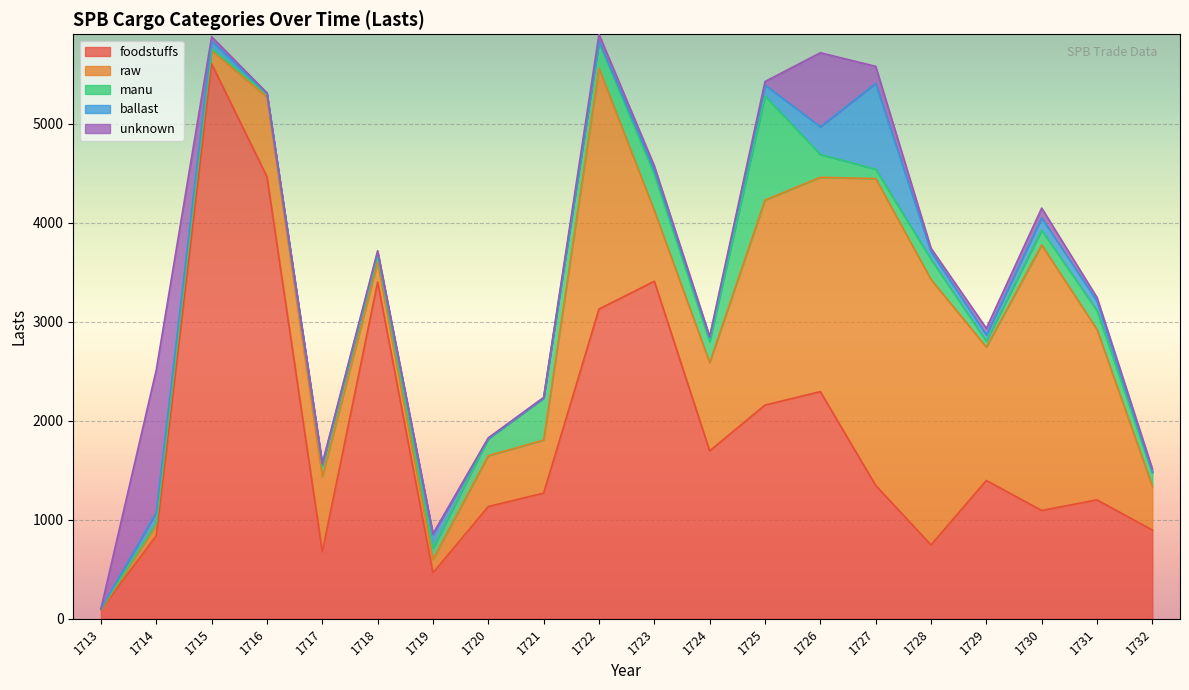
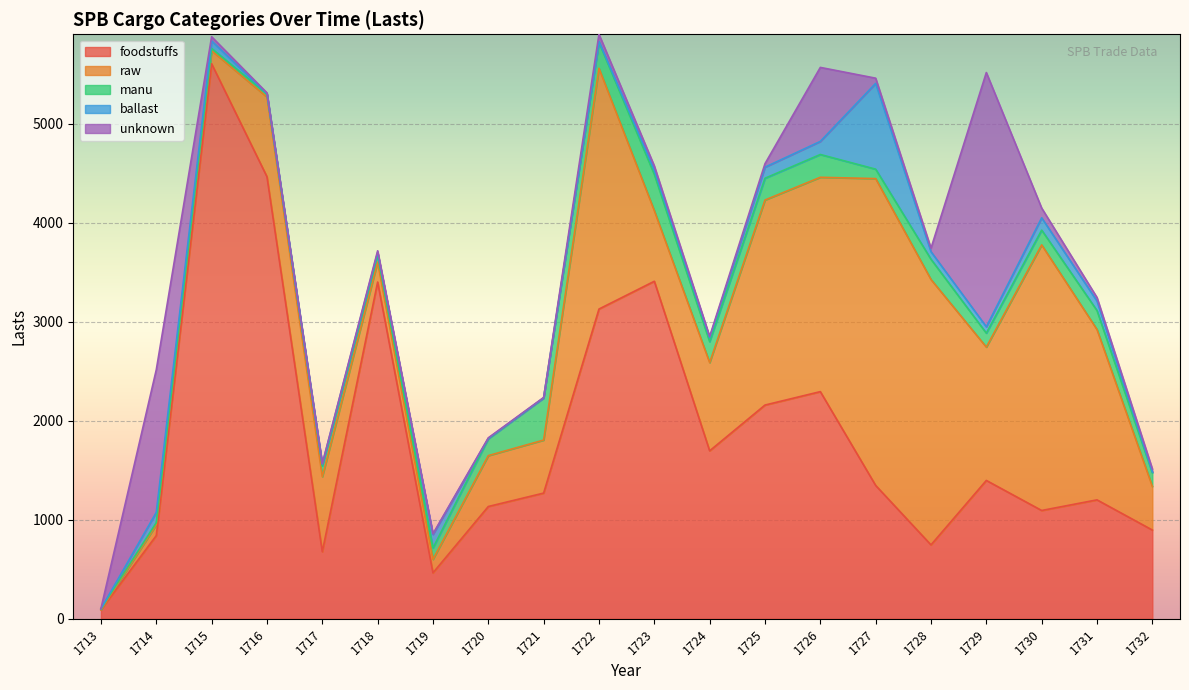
  {
    "manu": {
      "1718": 100,
      "1719": 100,
      "1723": 400,
      "1724": 200,
-     "1725": 1000,
+     "1725": 200,
      "1726": 200,
      "1727": 100,
      "1728": 200,
-     "1729": 60,
+     "1729": 140,
      "1730": 100,
      "1731": 200
    },
    "ballast": {
      "1714": 100,
      "1715": 100,
      "1723": 0,
      "1725": 100,
-     "1726": 300,
+     "1726": 100,
      "1727": 900,
      "1728": 100,
      "1729": 100,
      "1730": 100,
      "1731": 100
    },
    "unknown": {
      "1714": 1400,
      "1715": 0,
      "1722": 100,
      "1723": 0,
      "1725": 0,
      "1726": 700,
-     "1727": 200,
+     "1727": 100,
      "1728": 0,
-     "1729": 100,
+     "1729": 2600,
      "1730": 100,
      "1731": 0,
      "1732": 0
    }
  }
